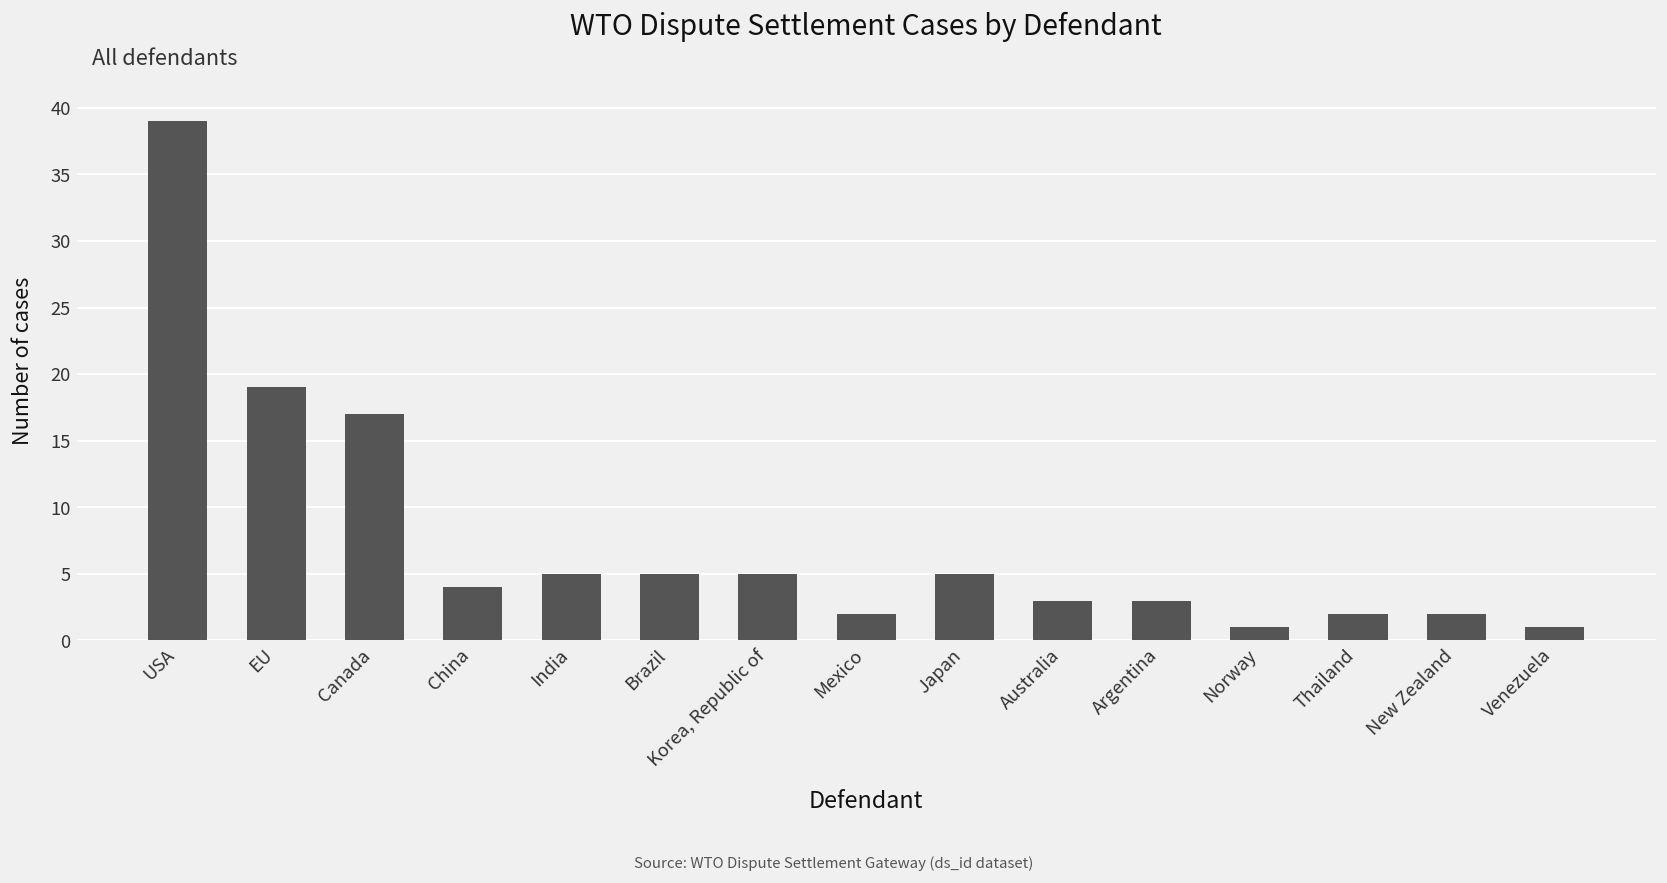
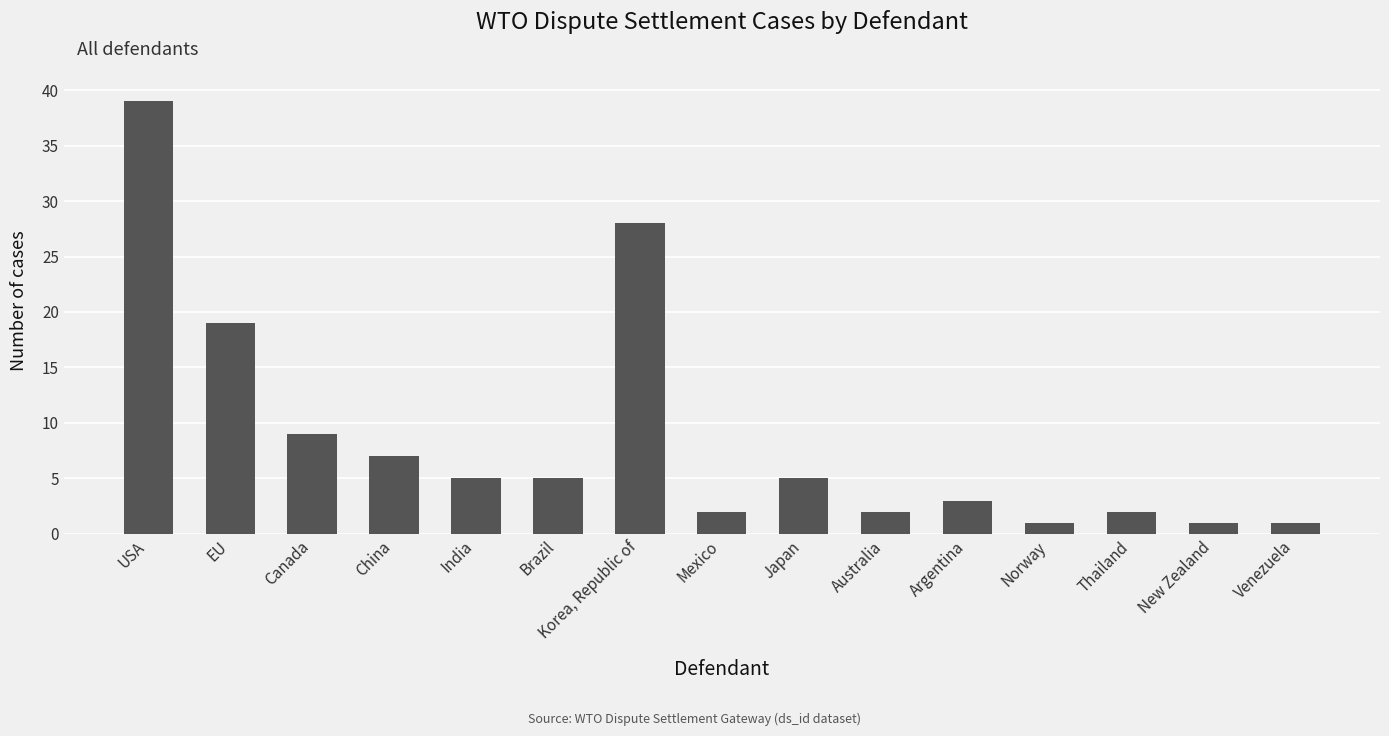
  {
    "USA": 39,
    "EU": 19,
-   "Canada": 17,
-   "China": 4,
+   "Canada": 9,
+   "China": 7,
    "India": 5,
    "Brazil": 5,
-   "Korea, Republic of": 5,
+   "Korea, Republic of": 28,
    "Mexico": 2,
    "Japan": 5,
-   "Australia": 3,
+   "Australia": 2,
    "Argentina": 3,
    "Norway": 1,
    "Thailand": 2,
-   "New Zealand": 2,
+   "New Zealand": 1,
    "Venezuela": 1
  }
